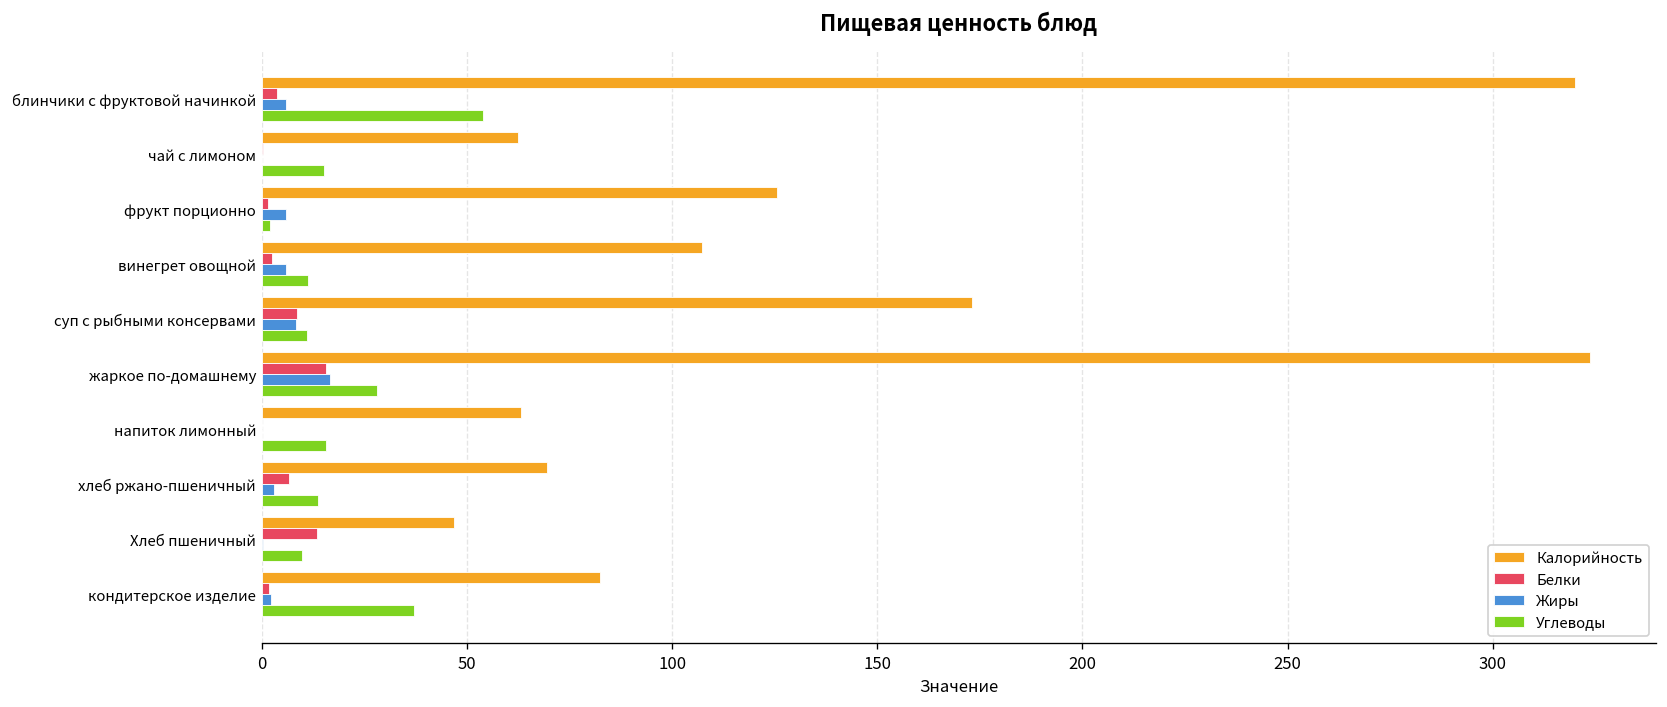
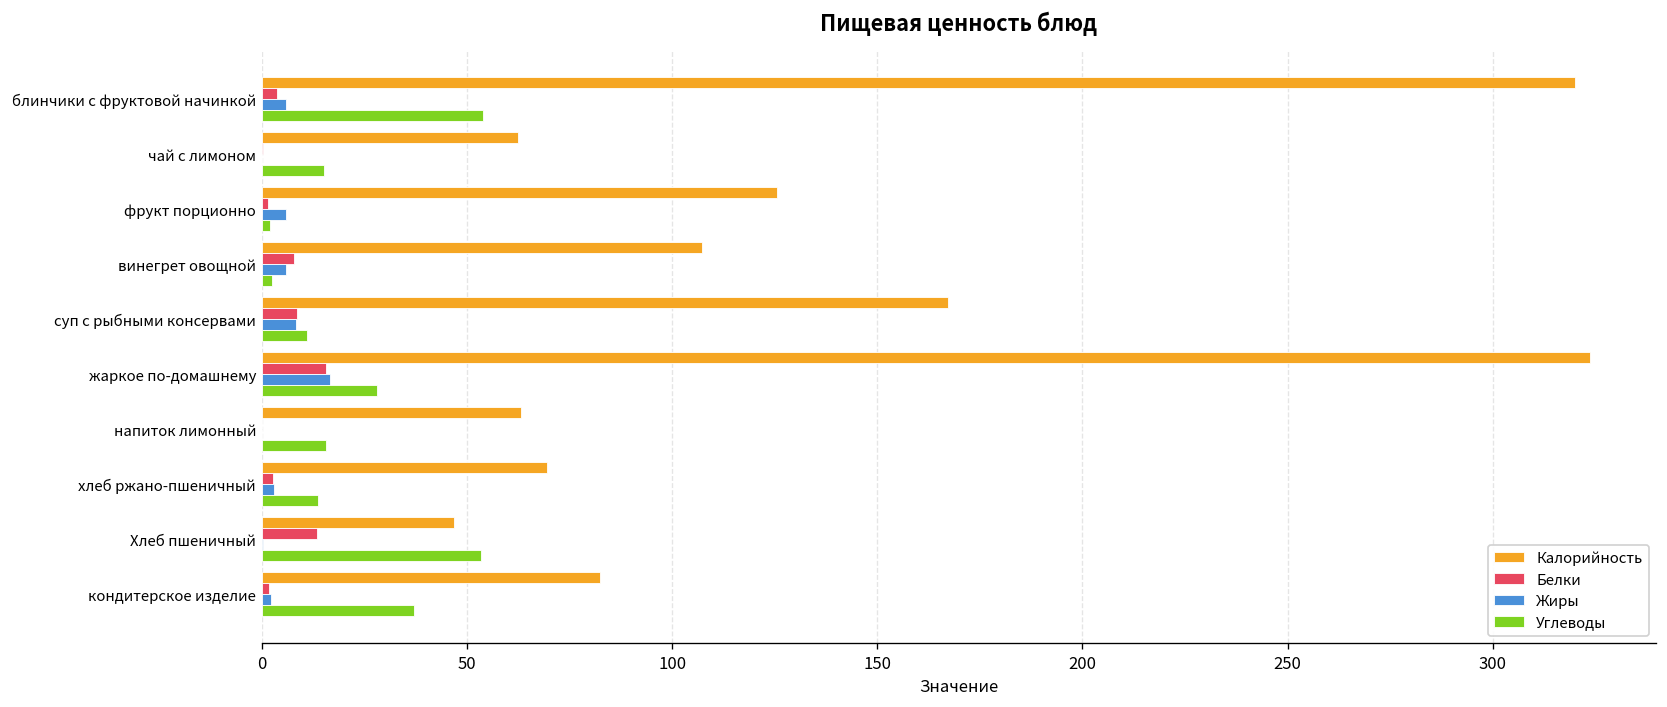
  {
    "Калорийность": {
      "блинчики с фруктовой начинкой": 320,
      "чай с лимоном": 62,
      "фрукт порционно": 126,
      "винегрет овощной": 107,
-     "суп с рыбными консервами": 173,
+     "суп с рыбными консервами": 167,
      "жаркое по-домашнему": 324,
      "напиток лимонный": 63,
      "хлеб ржано-пшеничный": 70,
      "Хлеб пшеничный": 47,
      "кондитерское изделие": 82
    },
    "Белки": {
      "блинчики с фруктовой начинкой": 4,
      "фрукт порционно": 2,
-     "винегрет овощной": 3,
+     "винегрет овощной": 8,
      "суп с рыбными консервами": 9,
      "жаркое по-домашнему": 16,
-     "хлеб ржано-пшеничный": 7,
+     "хлеб ржано-пшеничный": 3,
      "Хлеб пшеничный": 13,
      "кондитерское изделие": 2
    },
    "Жиры": {
      "блинчики с фруктовой начинкой": 6,
      "фрукт порционно": 6,
      "винегрет овощной": 6,
      "суп с рыбными консервами": 8,
      "жаркое по-домашнему": 17,
      "напиток лимонный": 0,
      "хлеб ржано-пшеничный": 3,
      "кондитерское изделие": 2
    },
    "Углеводы": {
      "блинчики с фруктовой начинкой": 54,
      "чай с лимоном": 15,
      "фрукт порционно": 2,
-     "винегрет овощной": 11,
+     "винегрет овощной": 3,
      "суп с рыбными консервами": 11,
      "жаркое по-домашнему": 28,
      "напиток лимонный": 16,
      "хлеб ржано-пшеничный": 14,
-     "Хлеб пшеничный": 10,
+     "Хлеб пшеничный": 54,
      "кондитерское изделие": 37
    }
  }
